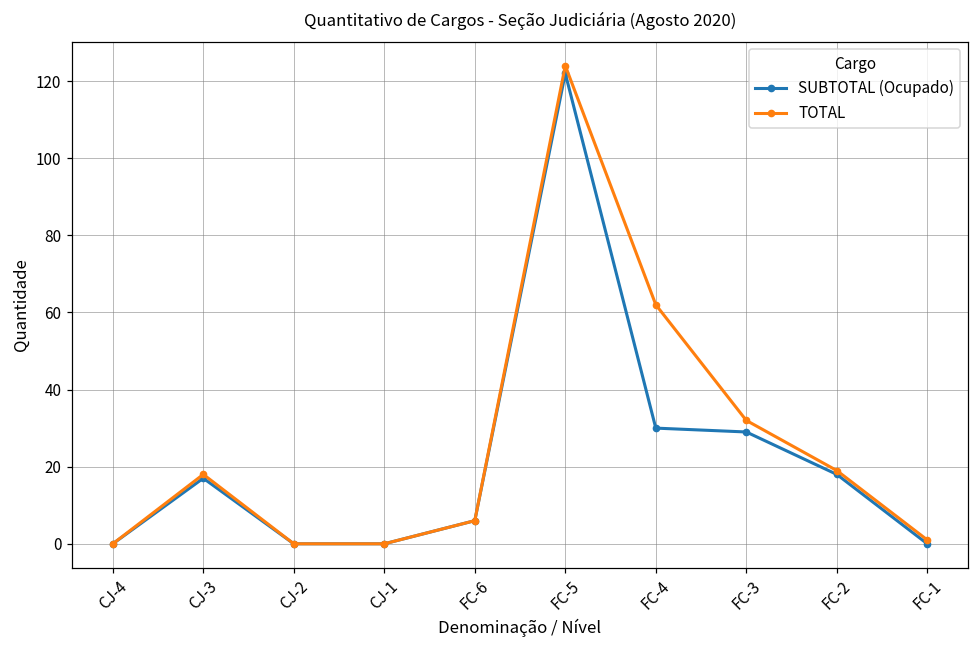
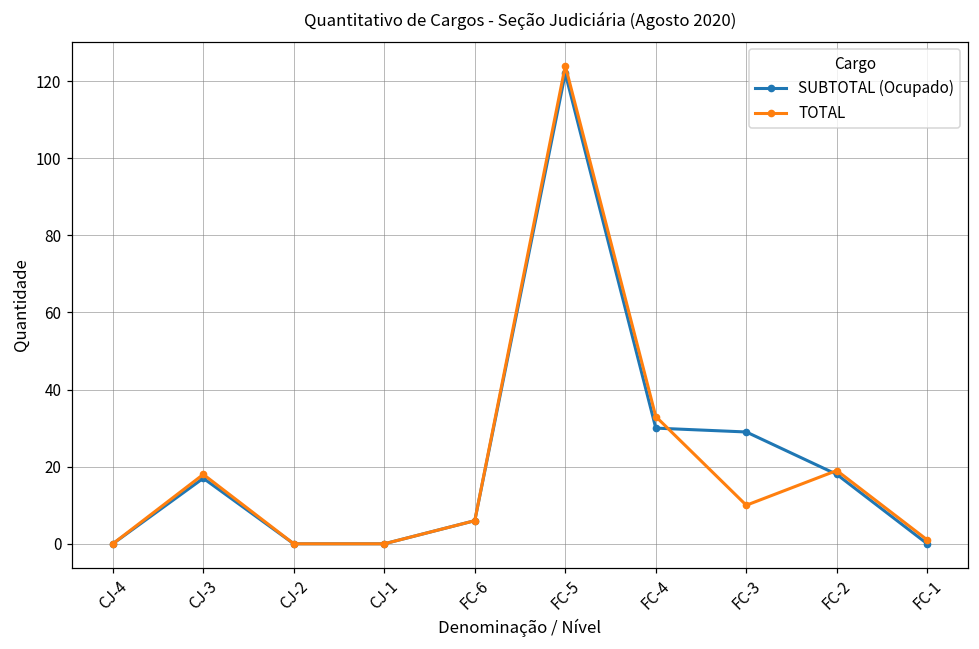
  {
    "SUBTOTAL (Ocupado)": {
      "CJ-3": 17,
      "FC-5": 122,
      "FC-4": 30,
      "FC-3": 29,
      "FC-2": 18,
      "FC-1": 0
    },
    "TOTAL": {
      "CJ-3": 18,
      "FC-5": 124,
-     "FC-4": 62,
-     "FC-3": 32,
+     "FC-4": 33,
+     "FC-3": 10,
      "FC-2": 19,
      "FC-1": 1
    }
  }
